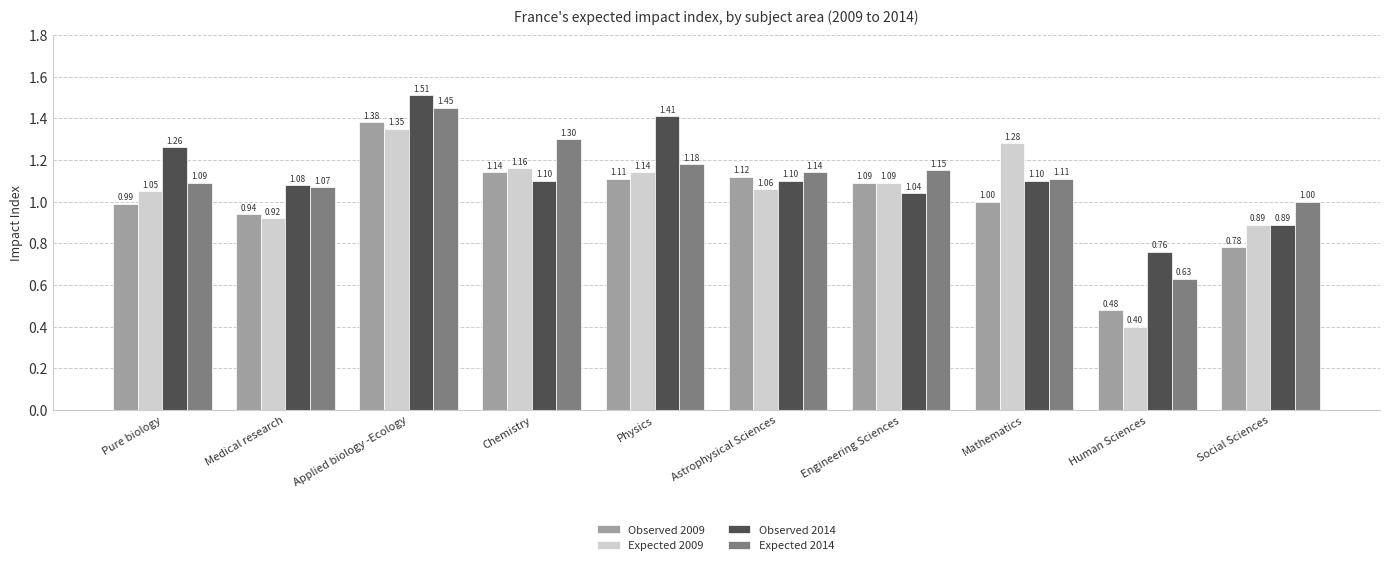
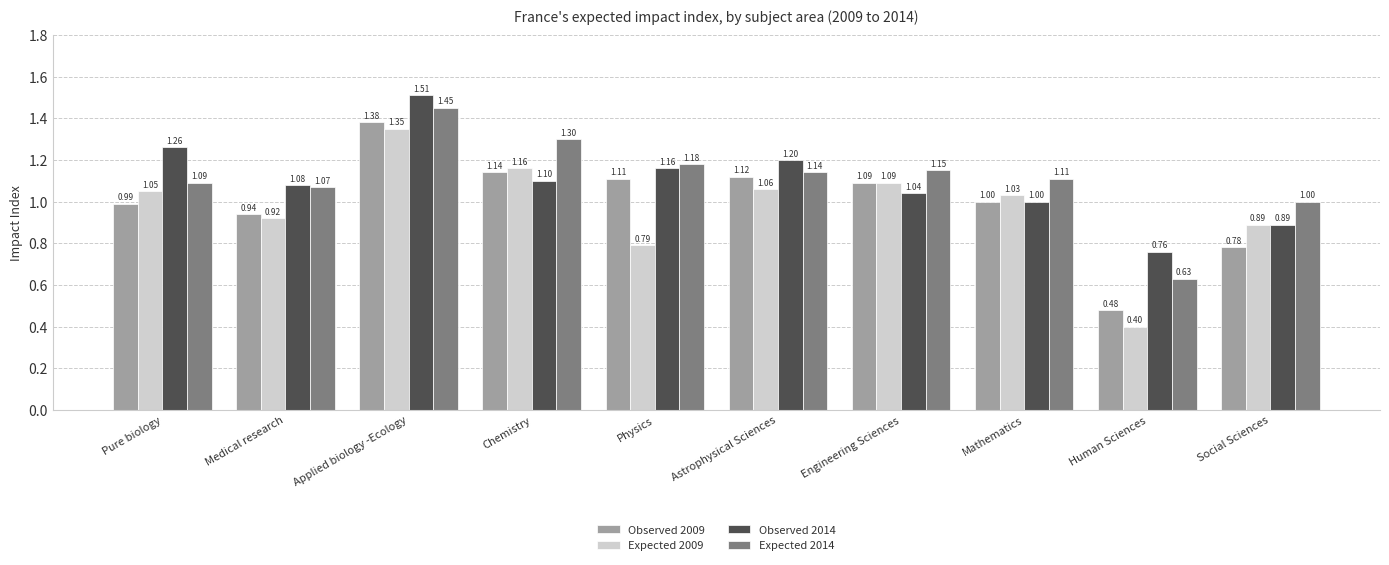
  {
    "Expected 2009": {
      "Pure biology": 1.05,
      "Medical research": 0.92,
      "Applied biology -Ecology": 1.35,
      "Chemistry": 1.16,
-     "Physics": 1.14,
+     "Physics": 0.79,
      "Astrophysical Sciences": 1.06,
      "Engineering Sciences": 1.09,
-     "Mathematics": 1.28,
+     "Mathematics": 1.03,
      "Human Sciences": 0.40,
      "Social Sciences": 0.89
    },
    "Observed 2014": {
      "Pure biology": 1.26,
      "Medical research": 1.08,
      "Applied biology -Ecology": 1.51,
      "Chemistry": 1.10,
-     "Physics": 1.41,
-     "Astrophysical Sciences": 1.10,
+     "Physics": 1.16,
+     "Astrophysical Sciences": 1.20,
      "Engineering Sciences": 1.04,
-     "Mathematics": 1.10,
+     "Mathematics": 1.00,
      "Human Sciences": 0.76,
      "Social Sciences": 0.89
    }
  }
